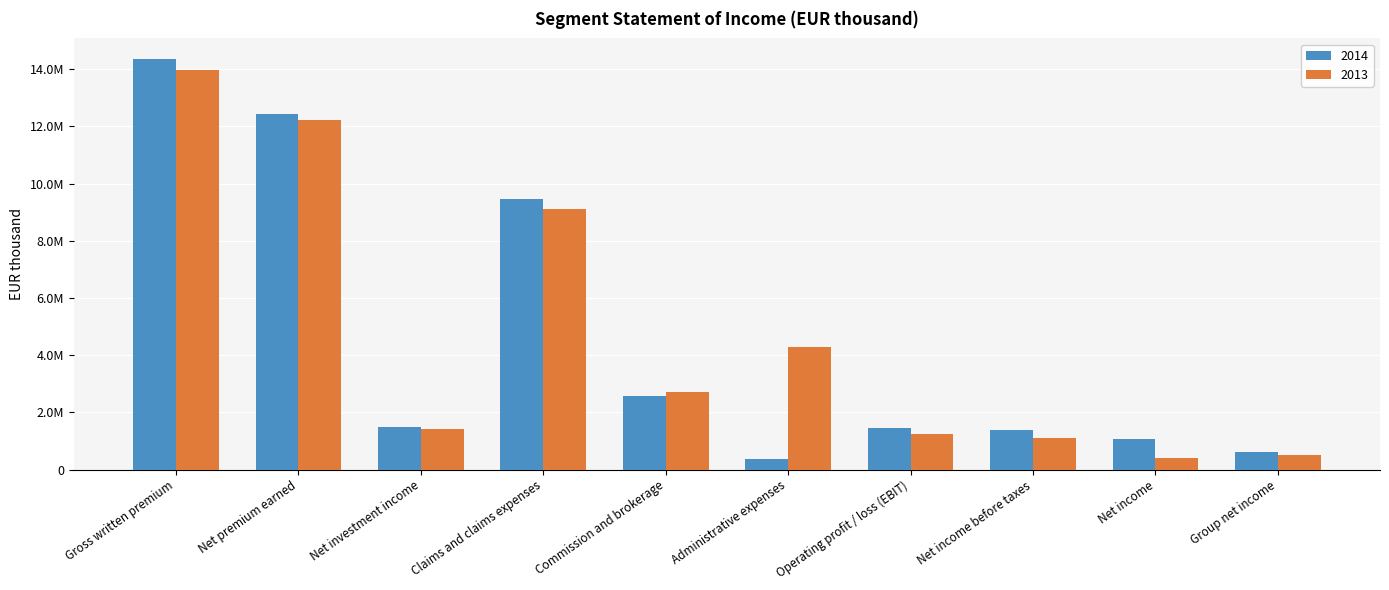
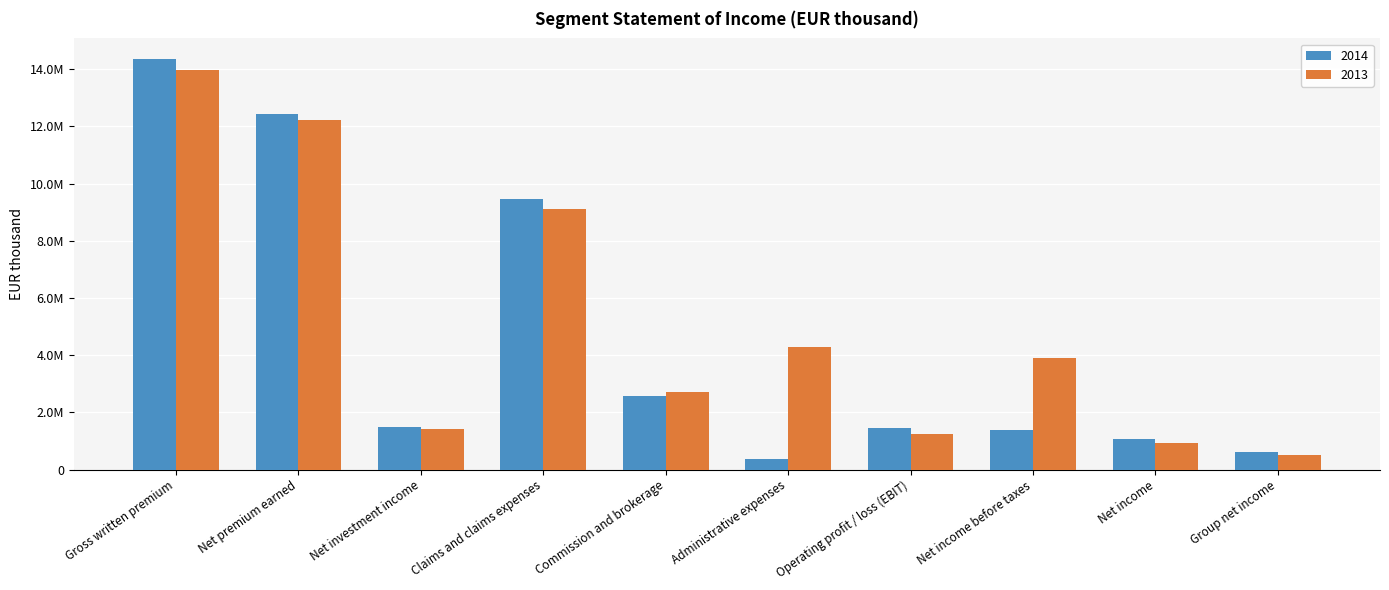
  {
    "2014": {
      "Gross written premium": 14400000,
      "Net premium earned": 12400000,
      "Net investment income": 1500000,
      "Claims and claims expenses": 9500000,
      "Commission and brokerage": 2600000,
      "Administrative expenses": 400000,
      "Operating profit / loss (EBIT)": 1500000,
      "Net income before taxes": 1400000,
      "Net income": 1100000,
      "Group net income": 600000
    },
    "2013": {
      "Gross written premium": 14000000,
      "Net premium earned": 12200000,
      "Net investment income": 1400000,
      "Claims and claims expenses": 9100000,
      "Commission and brokerage": 2700000,
      "Administrative expenses": 4300000,
      "Operating profit / loss (EBIT)": 1200000,
-     "Net income before taxes": 1100000,
-     "Net income": 400000,
+     "Net income before taxes": 3900000,
+     "Net income": 900000,
      "Group net income": 500000
    }
  }
